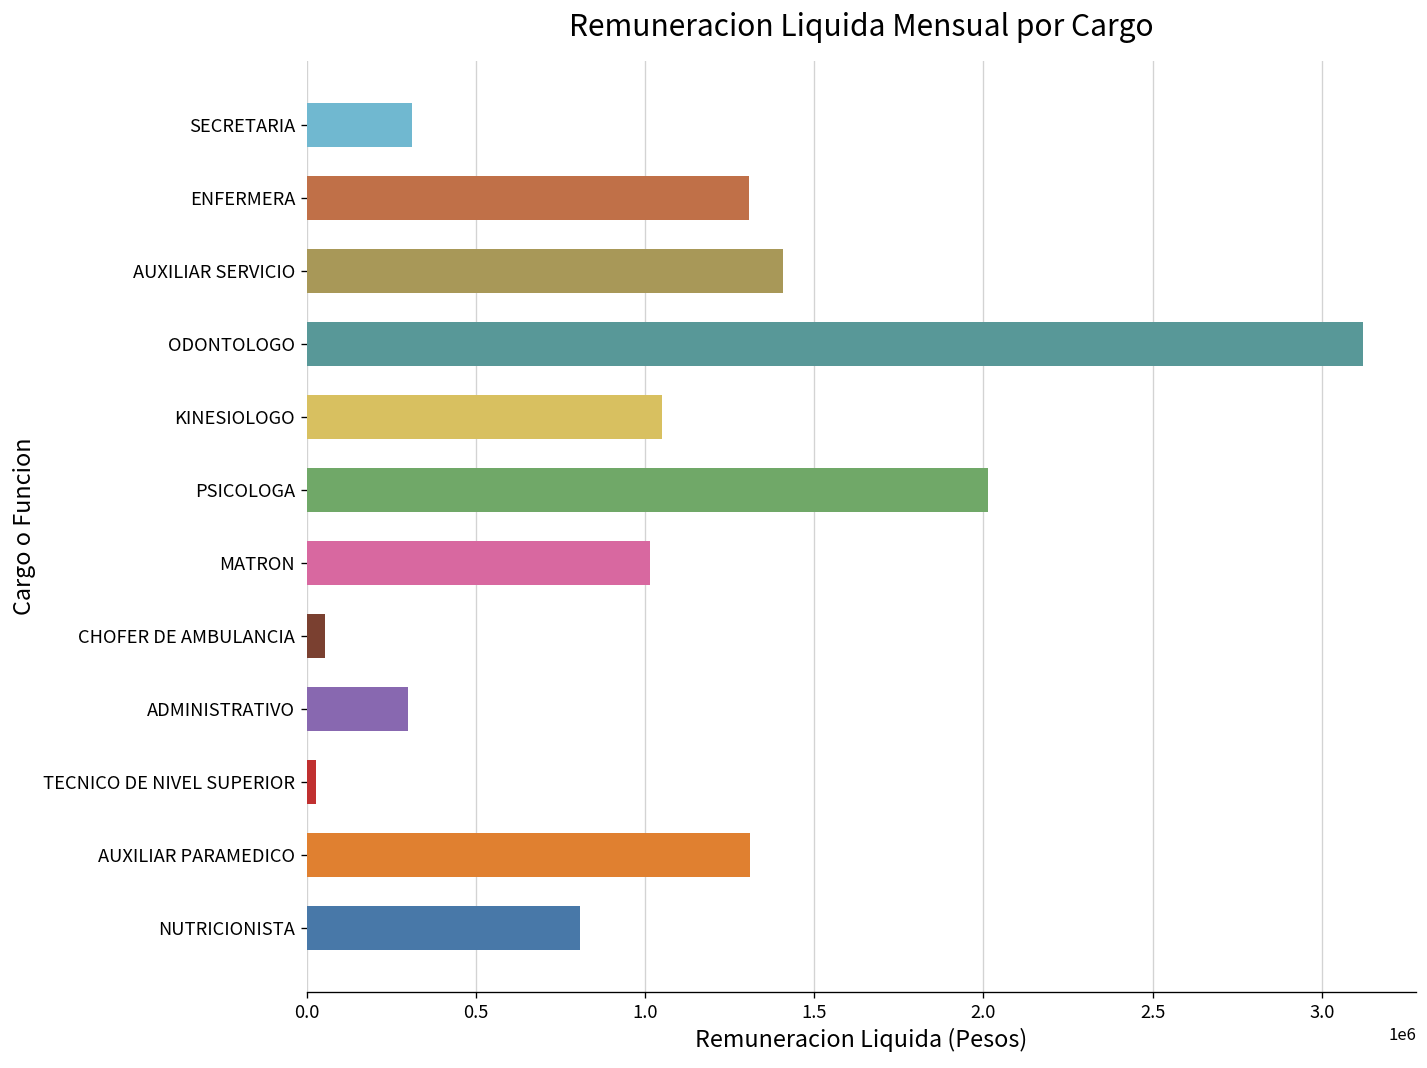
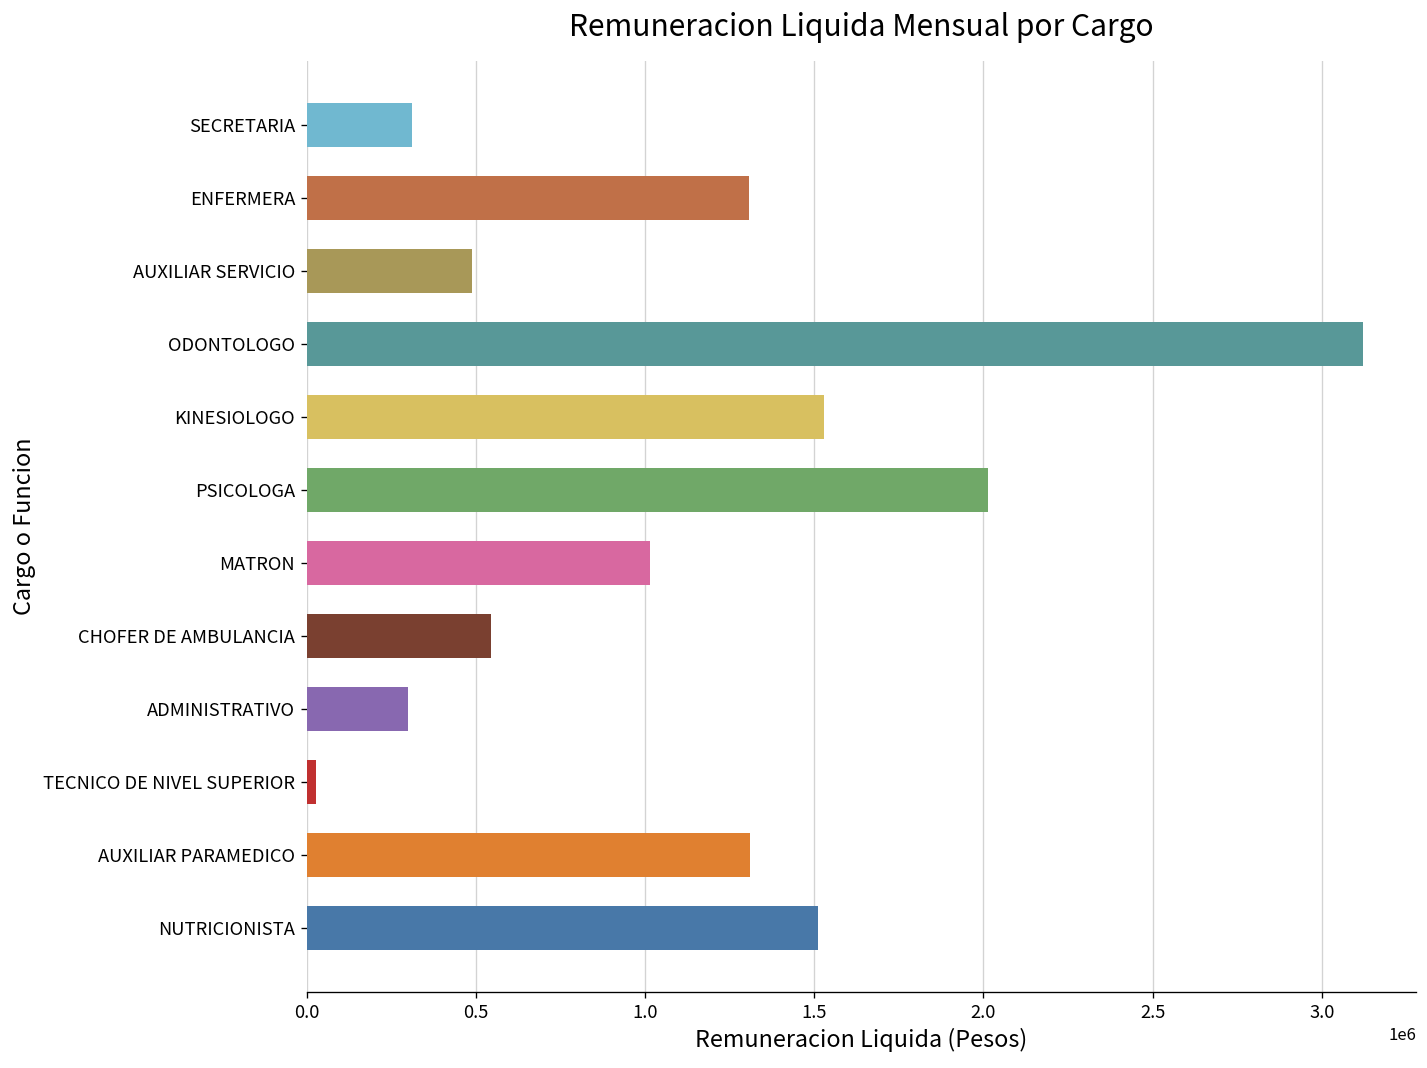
  {
    "SECRETARIA": 310000,
    "ENFERMERA": 1310000,
-   "AUXILIAR SERVICIO": 1410000,
+   "AUXILIAR SERVICIO": 490000,
    "ODONTOLOGO": 3120000,
-   "KINESIOLOGO": 1050000,
+   "KINESIOLOGO": 1530000,
    "PSICOLOGA": 2010000,
    "MATRON": 1010000,
-   "CHOFER DE AMBULANCIA": 50000,
+   "CHOFER DE AMBULANCIA": 540000,
    "ADMINISTRATIVO": 300000,
    "TECNICO DE NIVEL SUPERIOR": 30000,
    "AUXILIAR PARAMEDICO": 1310000,
-   "NUTRICIONISTA": 810000
+   "NUTRICIONISTA": 1510000
  }
